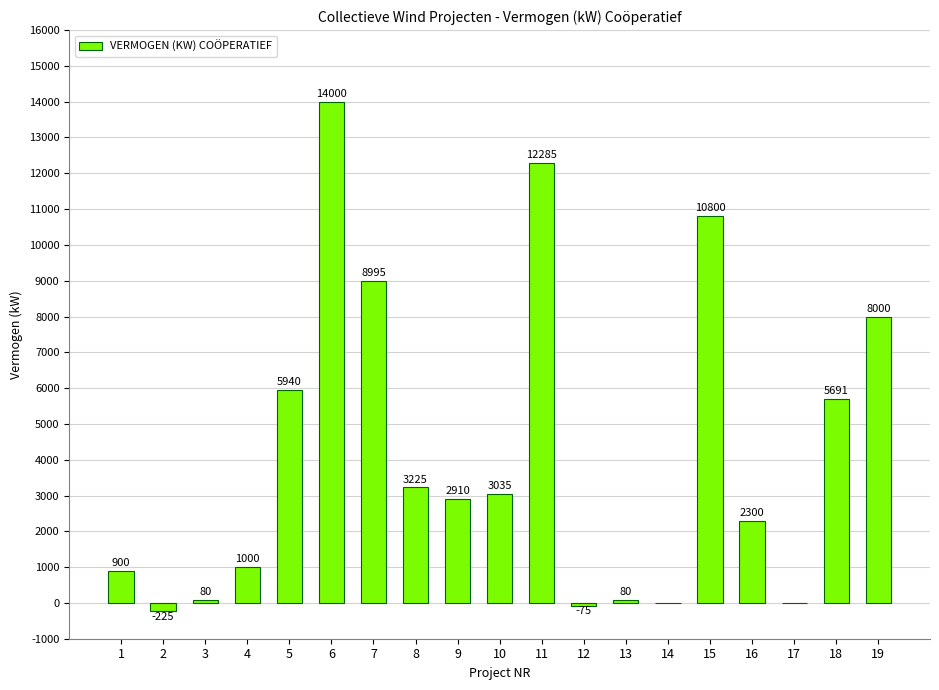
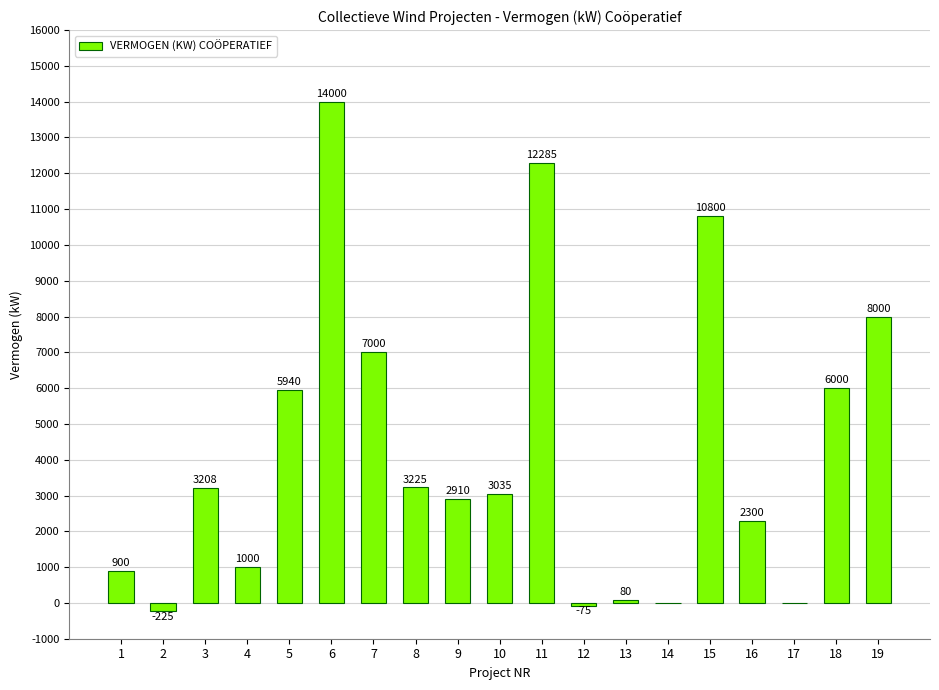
  {
    "1": 900,
    "2": -225,
-   "3": 80,
+   "3": 3208,
    "4": 1000,
    "5": 5940,
    "6": 14000,
-   "7": 8995,
+   "7": 7000,
    "8": 3225,
    "9": 2910,
    "10": 3035,
    "11": 12285,
    "12": -75,
    "13": 80,
    "15": 10800,
    "16": 2300,
-   "18": 5691,
+   "18": 6000,
    "19": 8000
  }
